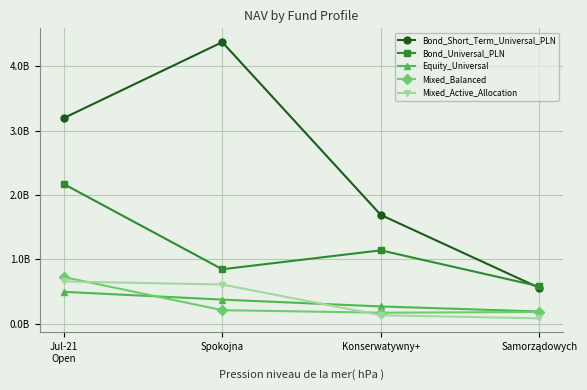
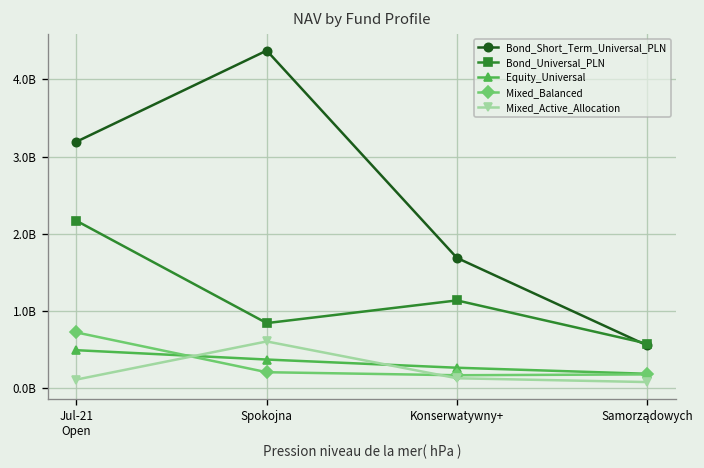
  {
    "Mixed_Active_Allocation": {
-     "Jul-21 Open": 700000000,
+     "Jul-21 Open": 100000000,
      "Spokojna": 600000000,
      "Samorządowych": 100000000
    }
  }
